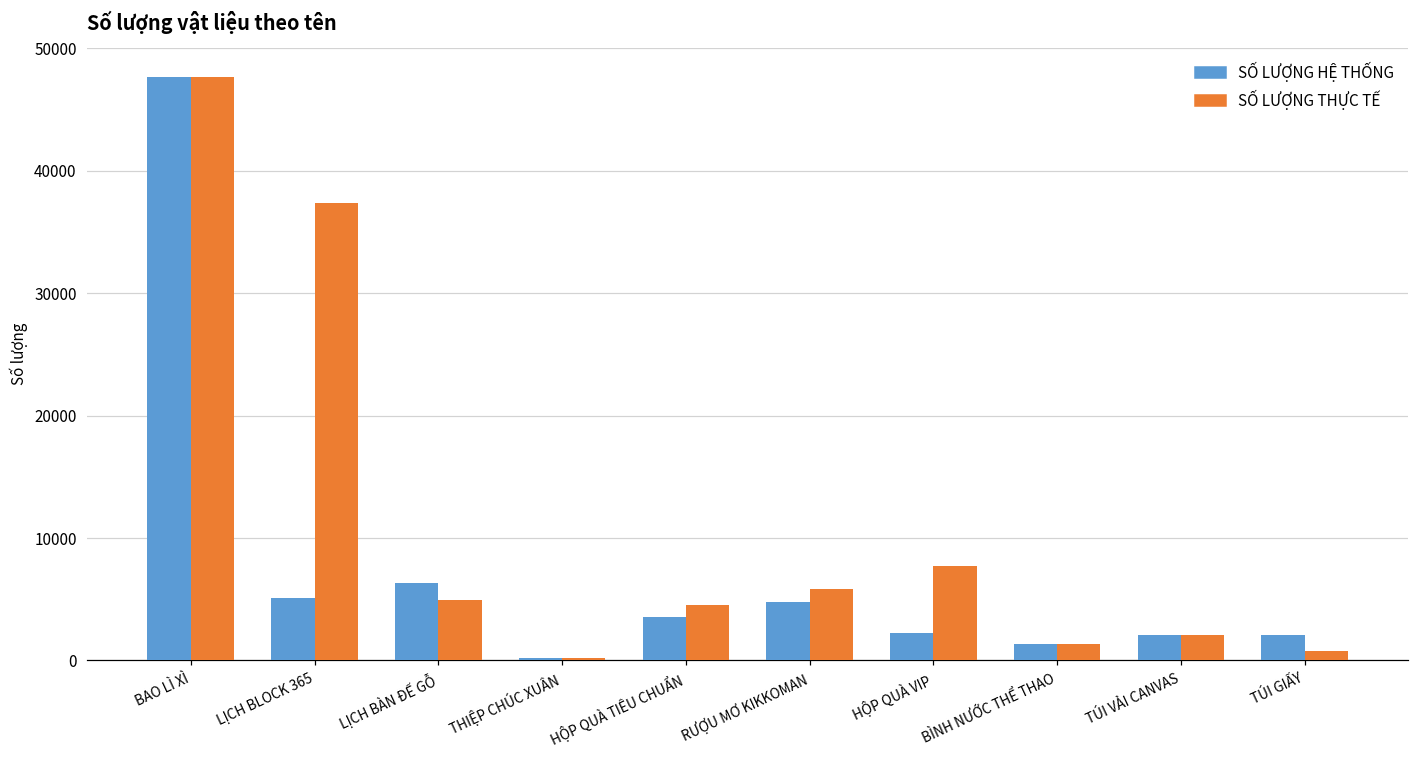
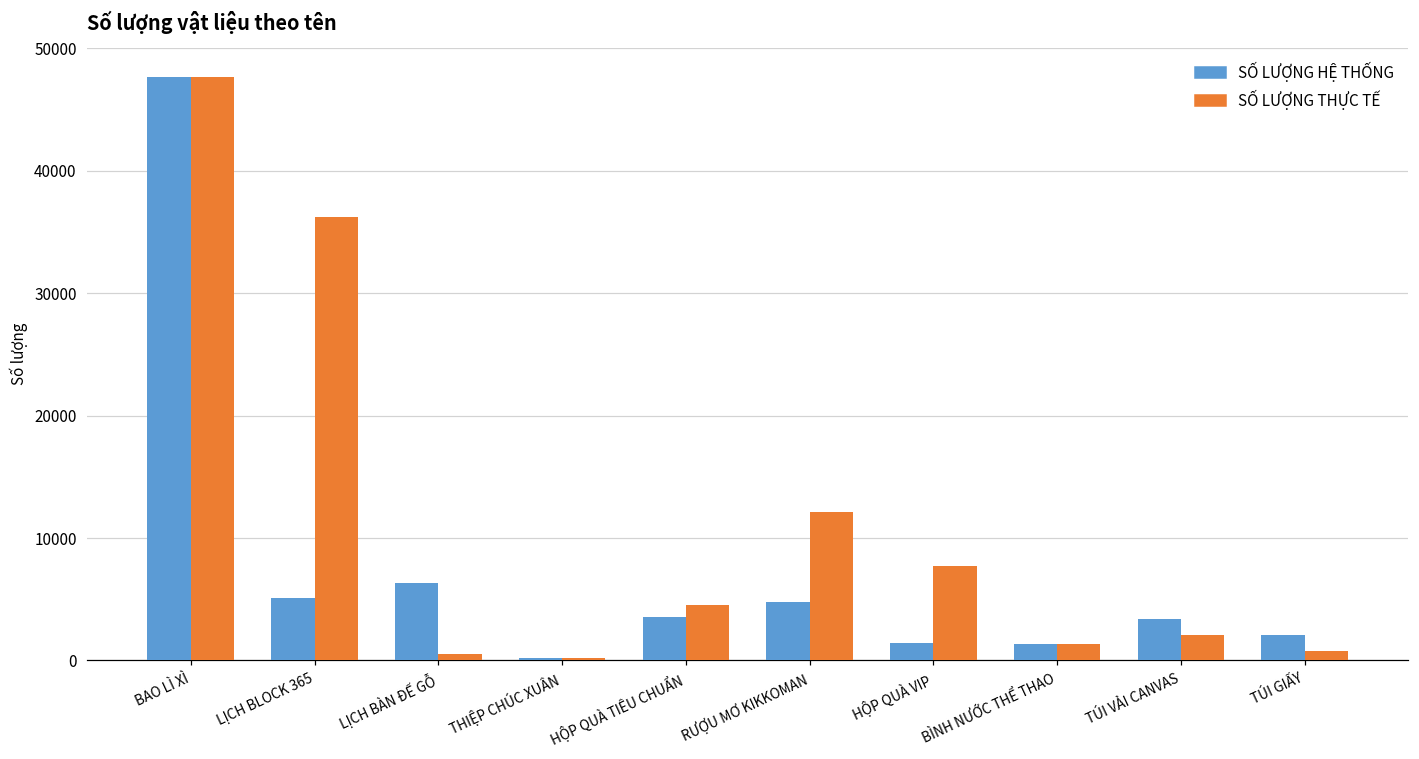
  {
    "SỐ LƯỢNG HỆ THỐNG": {
      "BAO LÌ XÌ": 47600,
      "LỊCH BLOCK 365": 5100,
      "LỊCH BÀN ĐẾ GỖ": 6300,
      "HỘP QUÀ TIÊU CHUẨN": 3600,
      "RƯỢU MƠ KIKKOMAN": 4700,
-     "HỘP QUÀ VIP": 2300,
+     "HỘP QUÀ VIP": 1500,
      "BÌNH NƯỚC THỂ THAO": 1300,
-     "TÚI VẢI CANVAS": 2100,
+     "TÚI VẢI CANVAS": 3300,
      "TÚI GIẤY": 2100
    },
    "SỐ LƯỢNG THỰC TẾ": {
      "BAO LÌ XÌ": 47600,
-     "LỊCH BLOCK 365": 37300,
-     "LỊCH BÀN ĐẾ GỖ": 5000,
+     "LỊCH BLOCK 365": 36200,
+     "LỊCH BÀN ĐẾ GỖ": 500,
      "HỘP QUÀ TIÊU CHUẨN": 4600,
-     "RƯỢU MƠ KIKKOMAN": 5800,
+     "RƯỢU MƠ KIKKOMAN": 12100,
      "HỘP QUÀ VIP": 7700,
      "BÌNH NƯỚC THỂ THAO": 1300,
      "TÚI VẢI CANVAS": 2100,
      "TÚI GIẤY": 800
    }
  }
